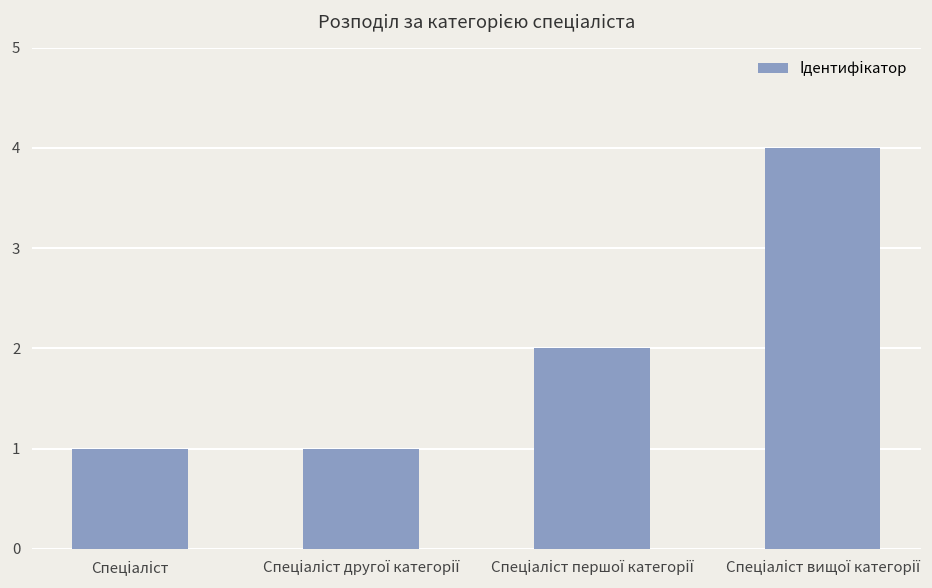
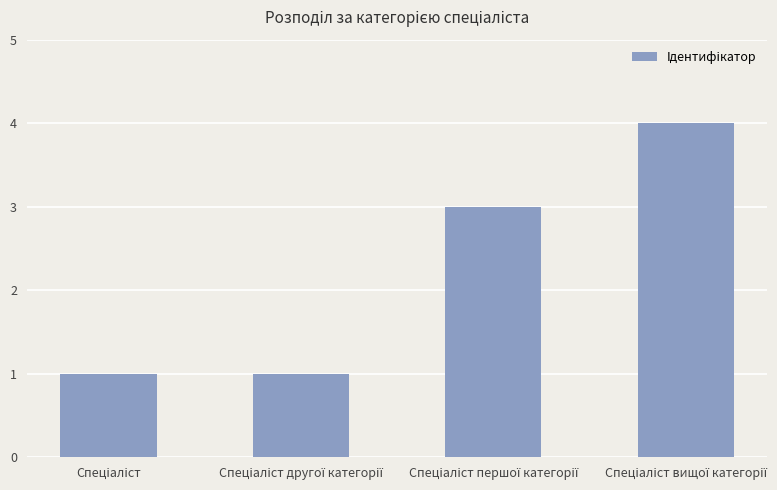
  {
    "Спеціаліст": 1,
    "Спеціаліст другої категорії": 1,
-   "Спеціаліст першої категорії": 2,
+   "Спеціаліст першої категорії": 3,
    "Спеціаліст вищої категорії": 4
  }
